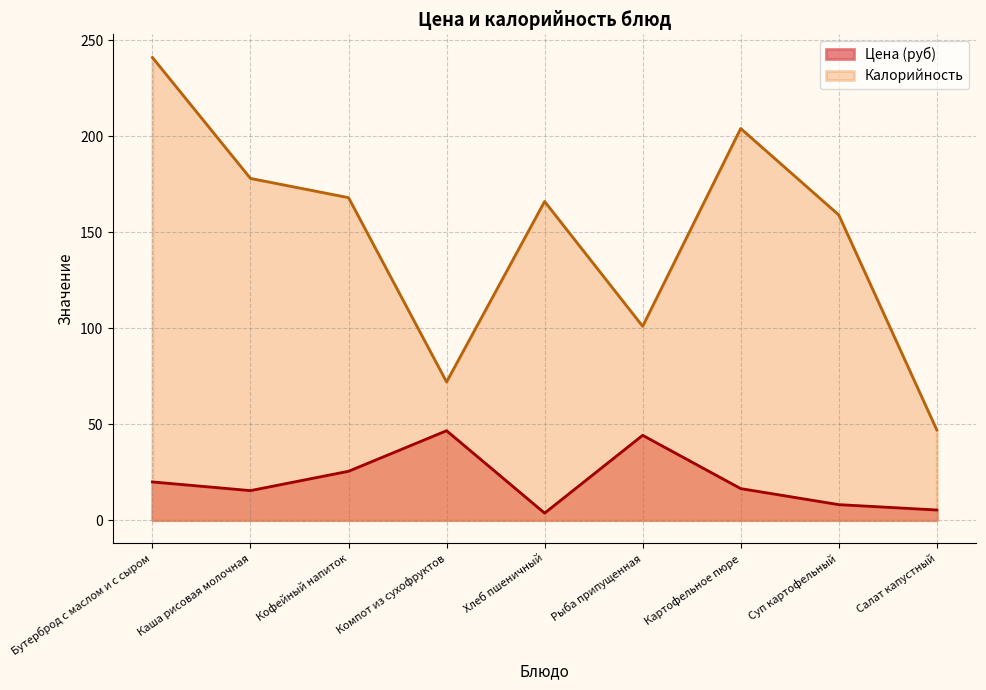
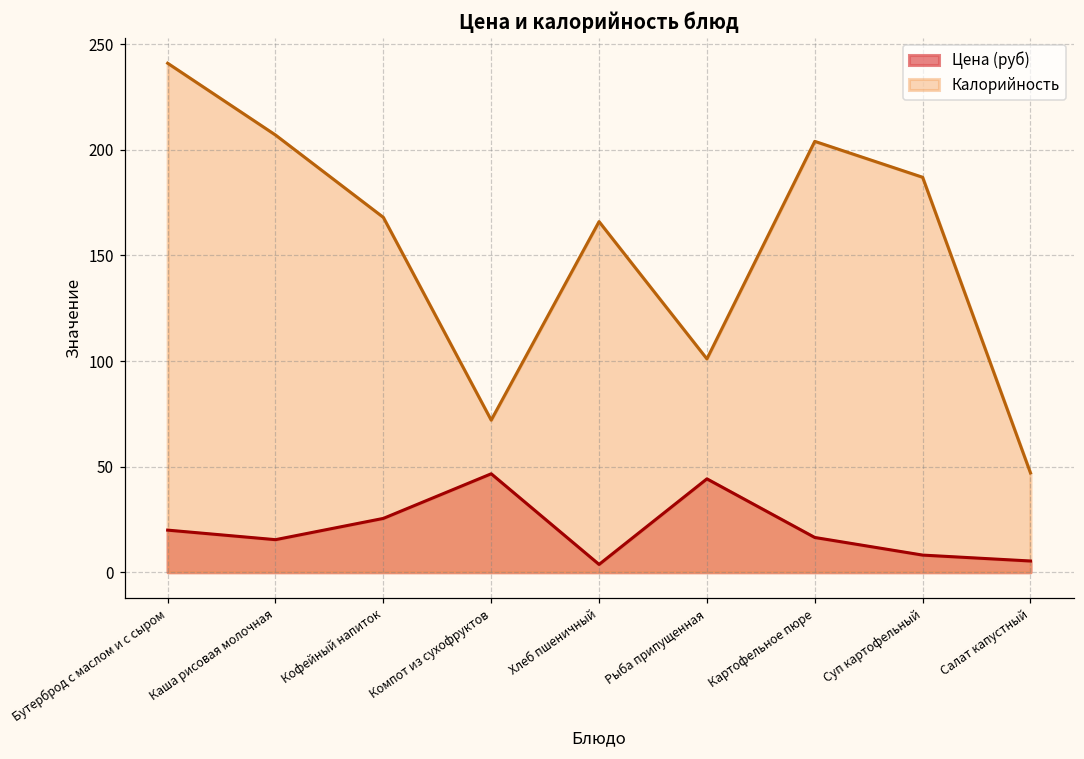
  {
    "Цена (руб)": {
      "Бутерброд с маслом и с сыром": 20,
      "Каша рисовая молочная": 15,
      "Кофейный напиток": 25,
      "Компот из сухофруктов": 47,
      "Хлеб пшеничный": 4,
      "Рыба припущенная": 44,
      "Картофельное пюре": 16,
      "Суп картофельный": 8,
      "Салат капустный": 5
    },
    "Калорийность": {
      "Бутерброд с маслом и с сыром": 241,
-     "Каша рисовая молочная": 178,
+     "Каша рисовая молочная": 207,
      "Кофейный напиток": 168,
      "Компот из сухофруктов": 72,
      "Хлеб пшеничный": 166,
      "Рыба припущенная": 101,
      "Картофельное пюре": 204,
-     "Суп картофельный": 159,
+     "Суп картофельный": 187,
      "Салат капустный": 47
    }
  }
